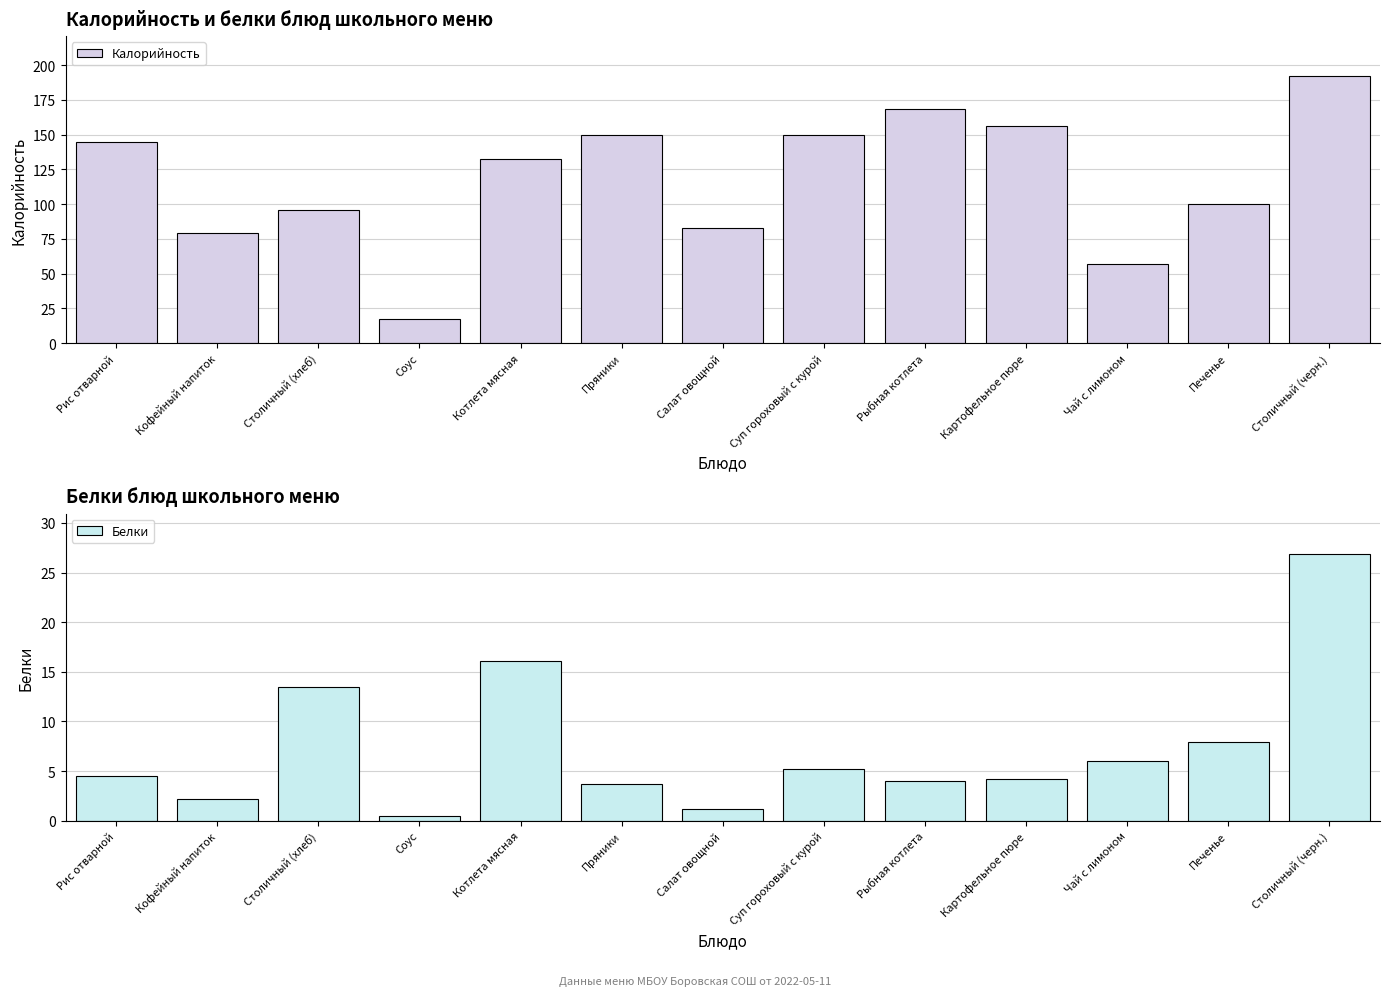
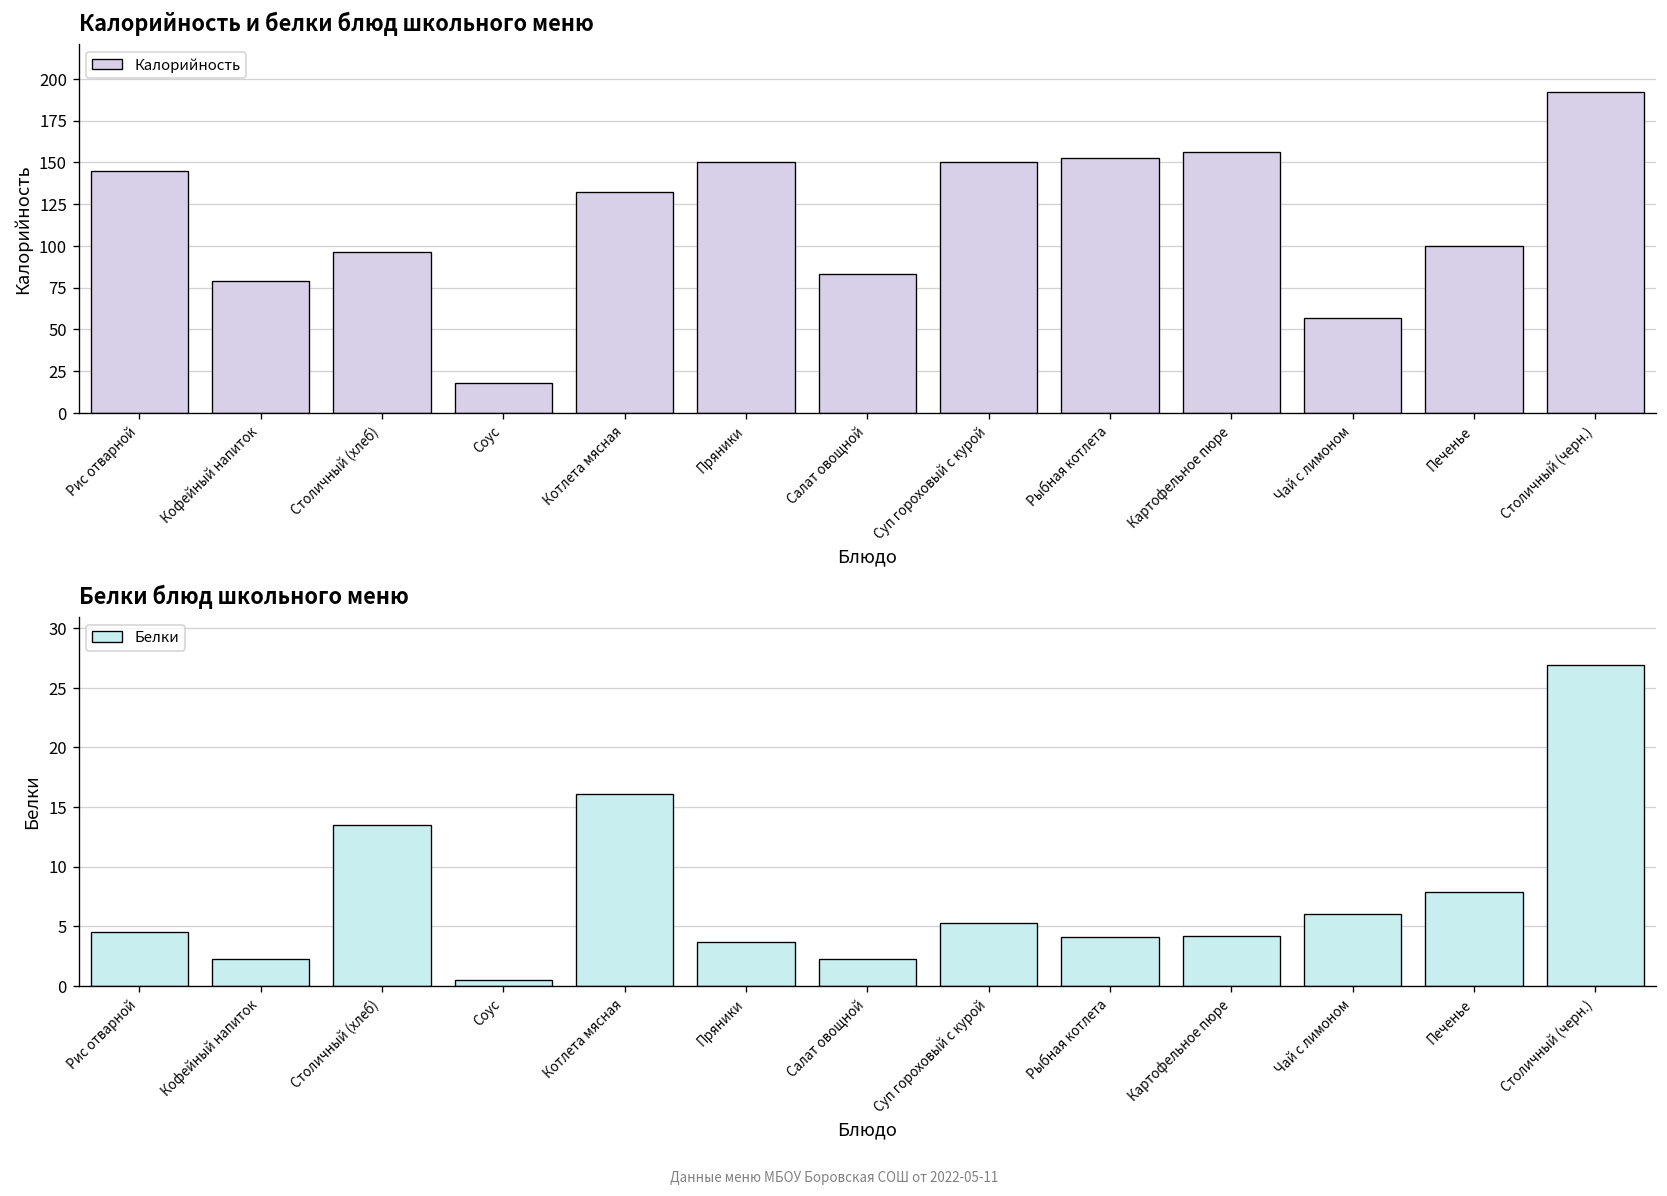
  {
    "Калорийность и белки блюд школьного меню": {
      "Рис отварной": 145,
      "Кофейный напиток": 79,
      "Столичный (хлеб)": 96,
      "Соус": 18,
      "Котлета мясная": 132,
      "Пряники": 150,
      "Салат овощной": 83,
      "Суп гороховый с курой": 150,
-     "Рыбная котлета": 168,
+     "Рыбная котлета": 153,
      "Картофельное пюре": 156,
      "Чай с лимоном": 57,
      "Печенье": 100,
      "Столичный (черн.)": 192
    },
    "Белки блюд школьного меню": {
      "Рис отварной": 5,
      "Кофейный напиток": 2,
      "Столичный (хлеб)": 13,
      "Соус": 1,
      "Котлета мясная": 16,
      "Пряники": 4,
-     "Салат овощной": 1,
+     "Салат овощной": 2,
      "Суп гороховый с курой": 5,
      "Рыбная котлета": 4,
      "Картофельное пюре": 4,
      "Чай с лимоном": 6,
      "Печенье": 8,
      "Столичный (черн.)": 27
    }
  }
